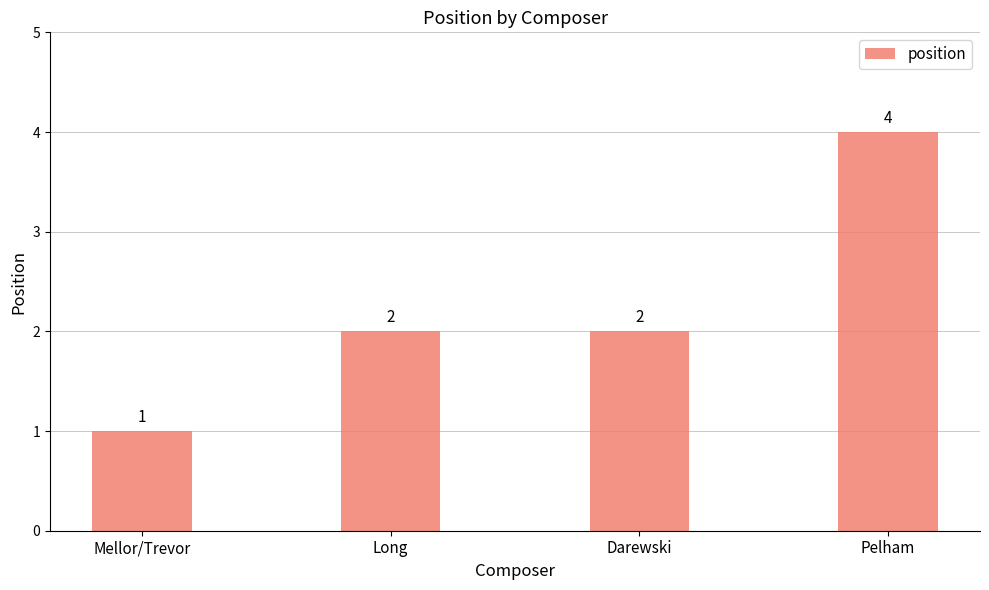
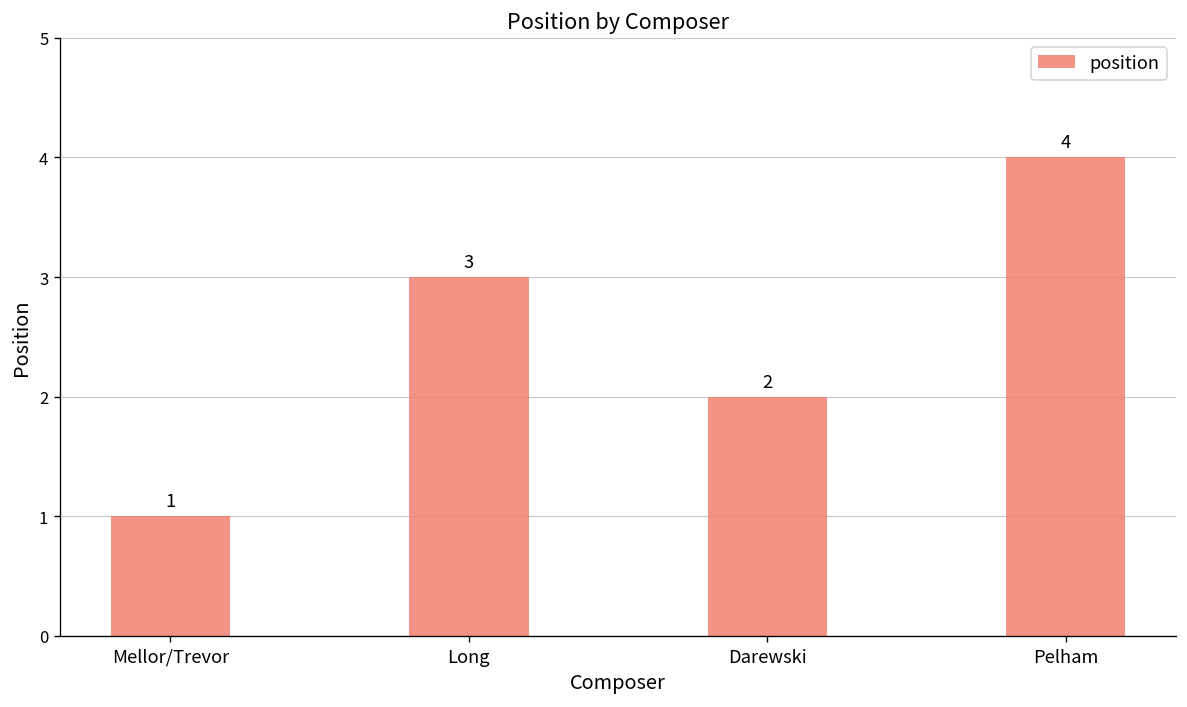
  {
    "Mellor/Trevor": 1,
-   "Long": 2,
+   "Long": 3,
    "Darewski": 2,
    "Pelham": 4
  }
